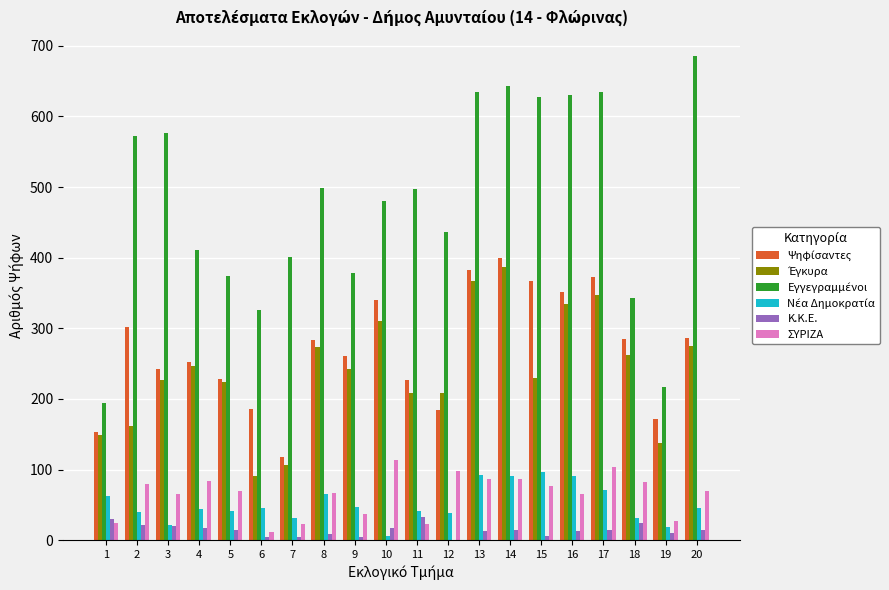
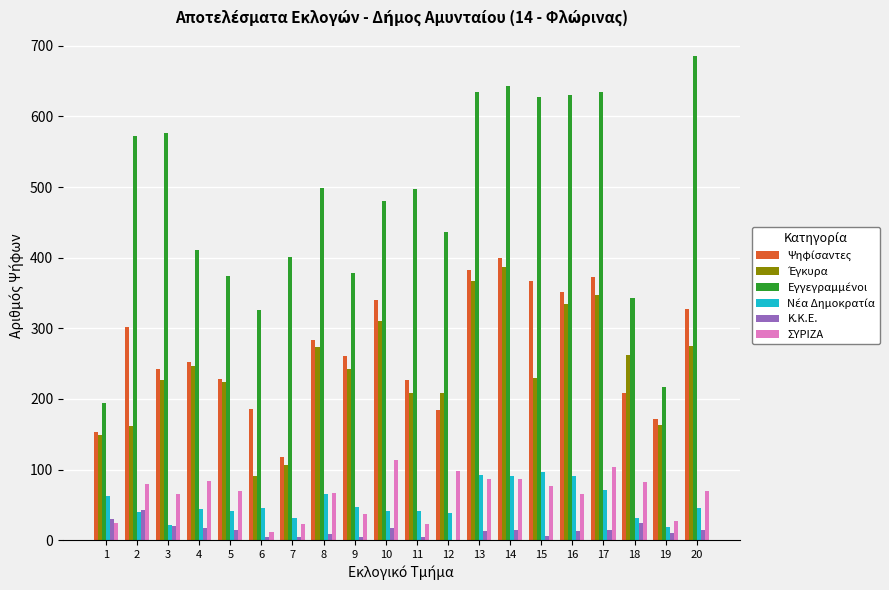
  {
    "Ψηφίσαντες": {
      "1": 150,
      "2": 300,
      "3": 240,
      "4": 250,
      "5": 230,
      "6": 190,
      "7": 120,
      "8": 280,
      "9": 260,
      "10": 340,
      "11": 230,
      "12": 180,
      "13": 380,
      "14": 400,
      "15": 370,
      "16": 350,
      "17": 370,
-     "18": 290,
+     "18": 210,
      "19": 170,
-     "20": 290
+     "20": 330
    },
    "Έγκυρα": {
      "1": 150,
      "2": 160,
      "3": 230,
      "4": 250,
      "5": 220,
      "6": 90,
      "7": 110,
      "8": 270,
      "9": 240,
      "10": 310,
      "11": 210,
      "12": 210,
      "13": 370,
      "14": 390,
      "15": 230,
      "16": 330,
      "17": 350,
      "18": 260,
-     "19": 140,
+     "19": 160,
      "20": 280
    },
    "Εγγεγραμμένοι": {
      "1": 190,
      "2": 570,
      "3": 580,
      "4": 410,
      "5": 370,
      "6": 330,
      "7": 400,
      "8": 500,
      "9": 380,
      "10": 480,
      "11": 500,
      "12": 440,
      "13": 630,
      "14": 640,
      "15": 630,
      "16": 630,
      "17": 640,
      "18": 340,
      "19": 220,
      "20": 690
    },
    "Νέα Δημοκρατία": {
      "1": 60,
      "2": 40,
      "3": 20,
      "4": 40,
      "5": 40,
      "6": 50,
      "7": 30,
      "8": 70,
      "9": 50,
-     "10": 10,
+     "10": 40,
      "11": 40,
      "12": 40,
      "13": 90,
      "14": 90,
      "15": 100,
      "16": 90,
      "17": 70,
      "18": 30,
      "19": 20,
      "20": 50
    },
    "Κ.Κ.Ε.": {
      "1": 30,
-     "2": 20,
+     "2": 40,
      "3": 20,
      "4": 20,
      "5": 10,
      "6": 10,
      "7": 0,
      "8": 10,
      "9": 0,
      "10": 20,
-     "11": 30,
+     "11": 0,
      "13": 10,
      "14": 10,
      "15": 10,
      "16": 10,
      "17": 10,
      "18": 20,
      "19": 10,
      "20": 10
    },
    "ΣΥΡΙΖΑ": {
      "1": 20,
      "2": 80,
      "3": 70,
      "4": 80,
      "5": 70,
      "6": 10,
      "7": 20,
      "8": 70,
      "9": 40,
      "10": 110,
      "11": 20,
      "12": 100,
      "13": 90,
      "14": 90,
      "15": 80,
      "16": 70,
      "17": 100,
      "18": 80,
      "19": 30,
      "20": 70
    }
  }
